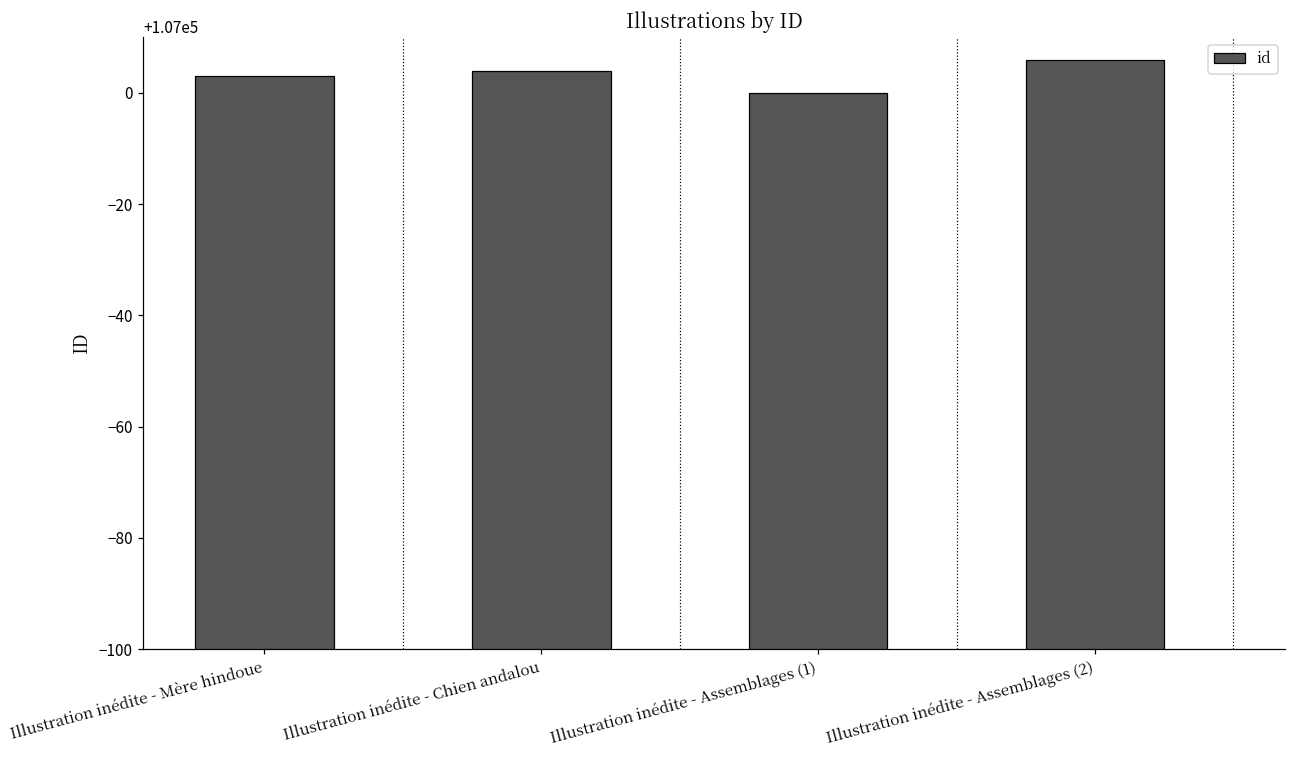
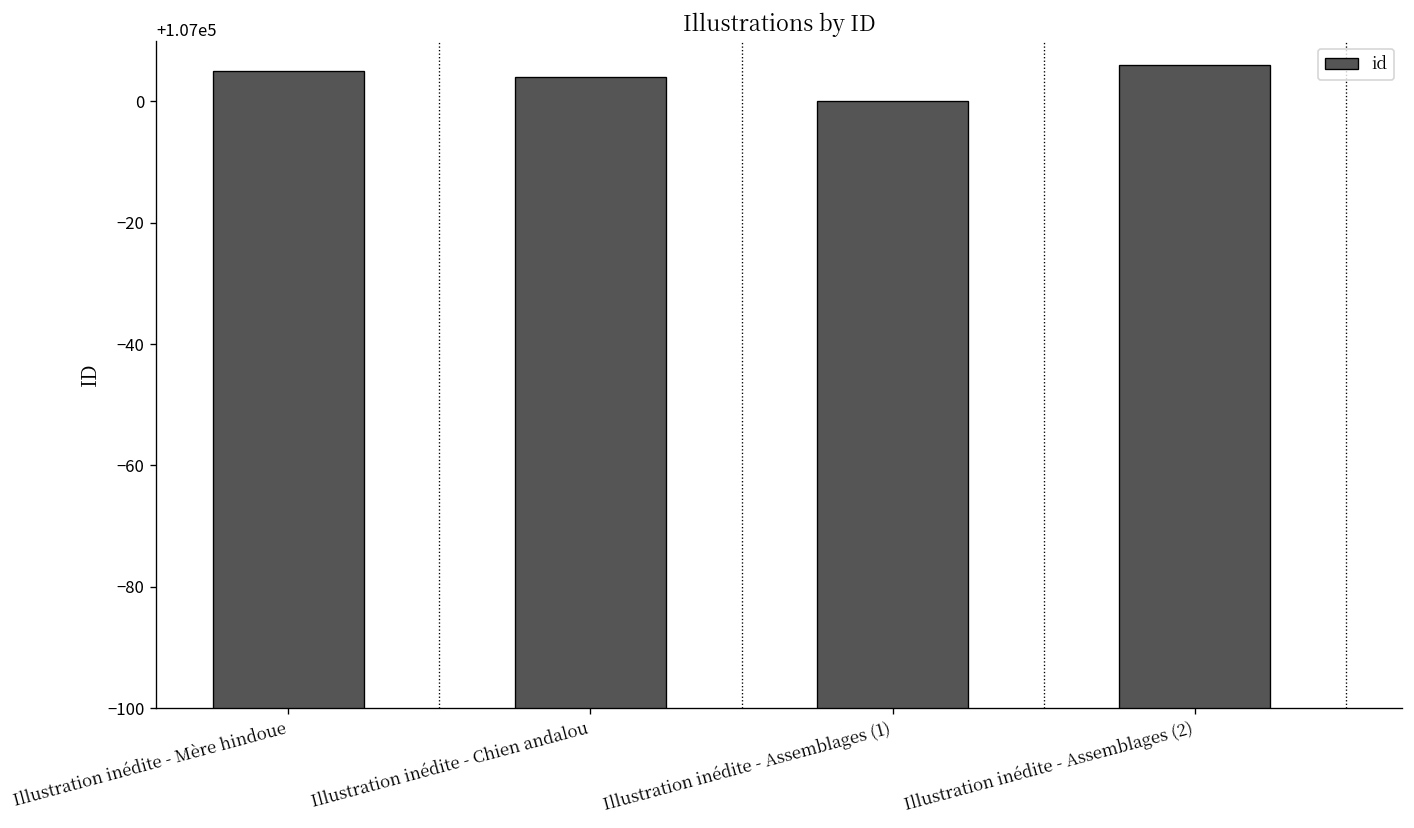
  {
-   "Illustration inédite - Mère hindoue": 107003,
+   "Illustration inédite - Mère hindoue": 107005,
    "Illustration inédite - Chien andalou": 107004,
    "Illustration inédite - Assemblages (1)": 107000,
    "Illustration inédite - Assemblages (2)": 107006
  }
